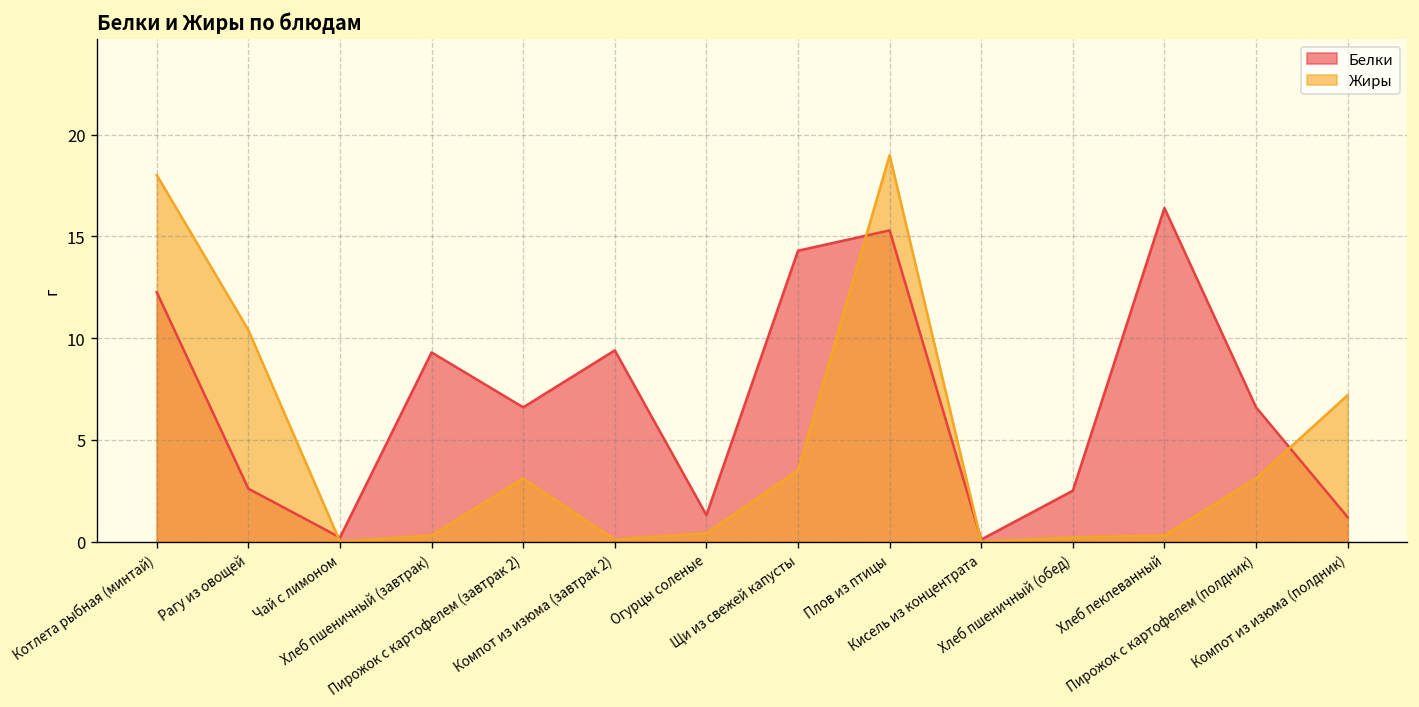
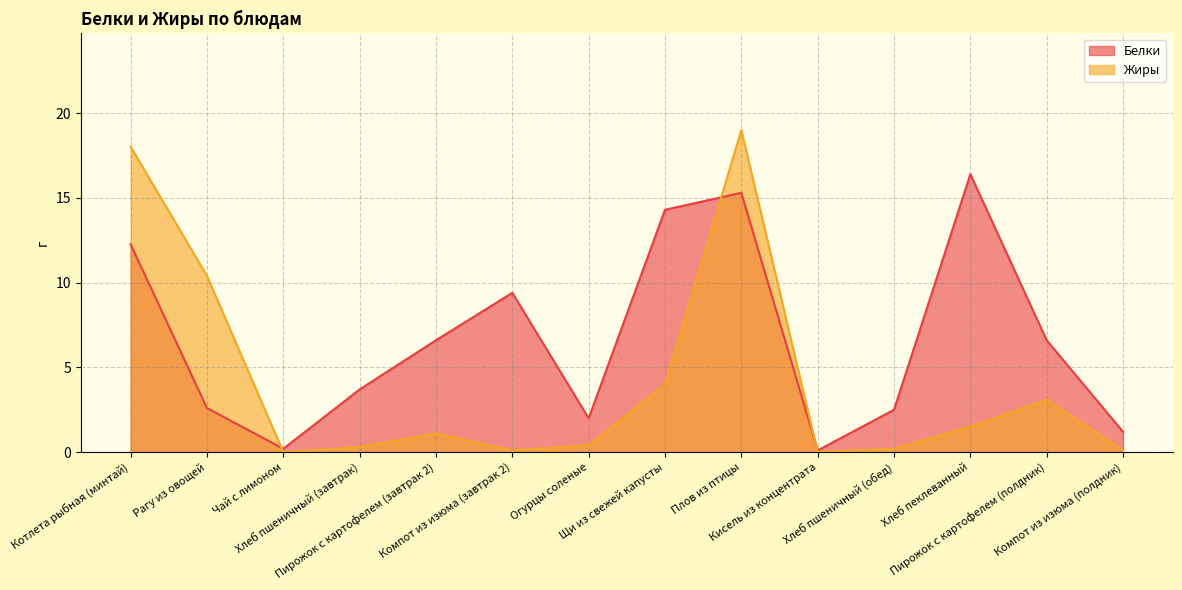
  {
    "Белки": {
      "Котлета рыбная (минтай)": 12.3,
      "Рагу из овощей": 2.6,
      "Чай с лимоном": 0.2,
-     "Хлеб пшеничный (завтрак)": 9.3,
+     "Хлеб пшеничный (завтрак)": 3.7,
      "Пирожок с картофелем (завтрак 2)": 6.6,
      "Компот из изюма (завтрак 2)": 9.4,
-     "Огурцы соленые": 1.3,
+     "Огурцы соленые": 2.0,
      "Щи из свежей капусты": 14.3,
      "Плов из птицы": 15.3,
      "Хлеб пшеничный (обед)": 2.5,
      "Хлеб пеклеванный": 16.4,
      "Пирожок с картофелем (полдник)": 6.6,
      "Компот из изюма (полдник)": 1.2
    },
    "Жиры": {
      "Котлета рыбная (минтай)": 18.0,
      "Рагу из овощей": 10.4,
      "Чай с лимоном": 0.0,
      "Хлеб пшеничный (завтрак)": 0.3,
-     "Пирожок с картофелем (завтрак 2)": 3.1,
+     "Пирожок с картофелем (завтрак 2)": 1.1,
      "Компот из изюма (завтрак 2)": 0.1,
      "Огурцы соленые": 0.4,
-     "Щи из свежей капусты": 3.5,
+     "Щи из свежей капусты": 4.0,
      "Плов из птицы": 19.0,
      "Хлеб пшеничный (обед)": 0.2,
-     "Хлеб пеклеванный": 0.3,
+     "Хлеб пеклеванный": 1.5,
      "Пирожок с картофелем (полдник)": 3.1,
-     "Компот из изюма (полдник)": 7.2
+     "Компот из изюма (полдник)": 0.1
    }
  }
